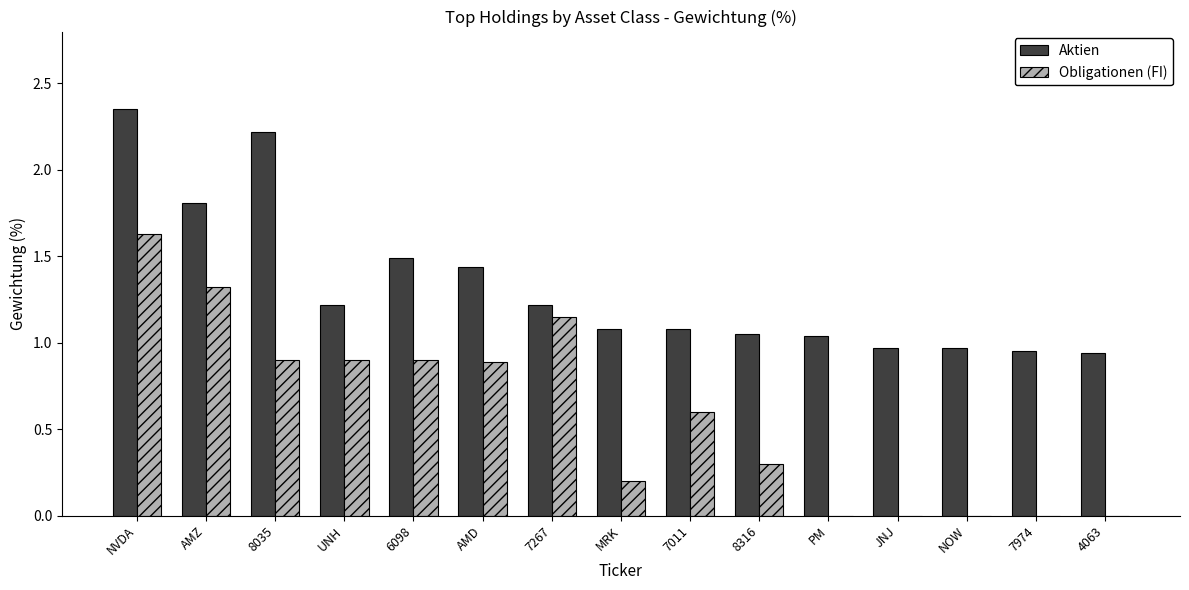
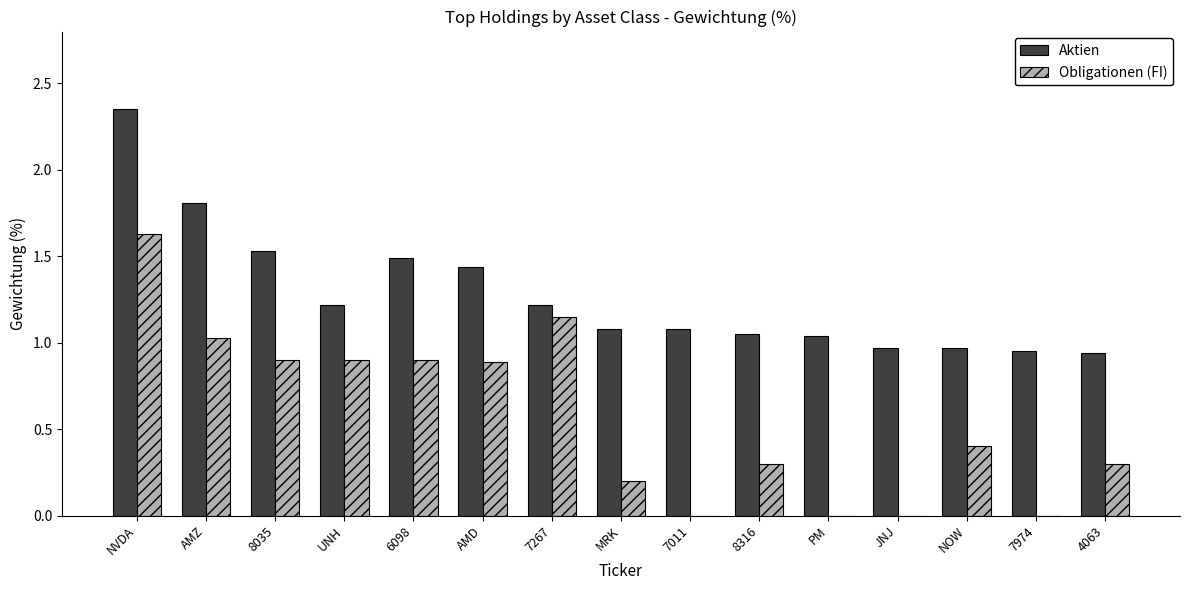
  {
    "Aktien": {
      "NVDA": 2.35,
      "AMZ": 1.81,
-     "8035": 2.22,
+     "8035": 1.53,
      "UNH": 1.22,
      "6098": 1.49,
      "AMD": 1.44,
      "7267": 1.22,
      "MRK": 1.08,
      "7011": 1.08,
      "8316": 1.05,
      "PM": 1.04,
      "JNJ": 0.97,
      "NOW": 0.97,
      "7974": 0.95,
      "4063": 0.94
    },
    "Obligationen (FI)": {
      "NVDA": 1.63,
-     "AMZ": 1.32,
+     "AMZ": 1.03,
      "8035": 0.90,
      "UNH": 0.90,
      "6098": 0.90,
      "AMD": 0.89,
      "7267": 1.15,
      "MRK": 0.20,
-     "7011": 0.6,
+     "7011": 0.0,
      "8316": 0.30,
      "PM": 0.00,
      "JNJ": 0.00,
-     "NOW": 0.0,
+     "NOW": 0.4,
      "7974": 0.00,
-     "4063": 0.0
+     "4063": 0.3
    }
  }
